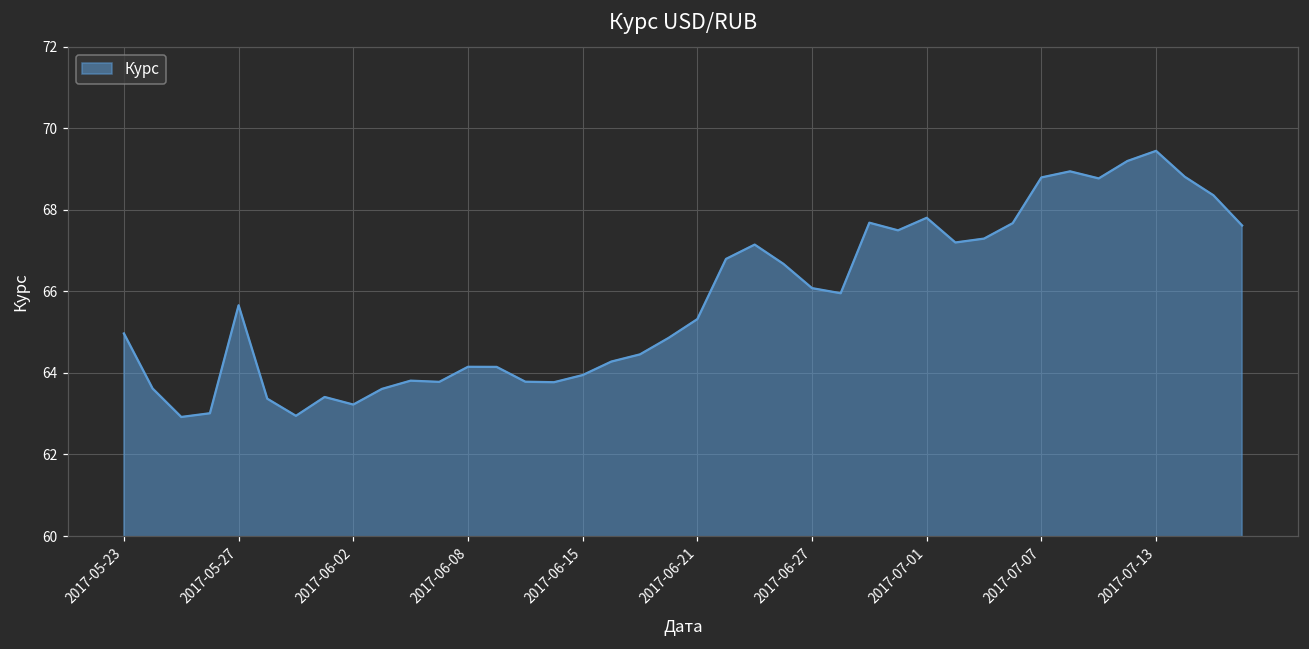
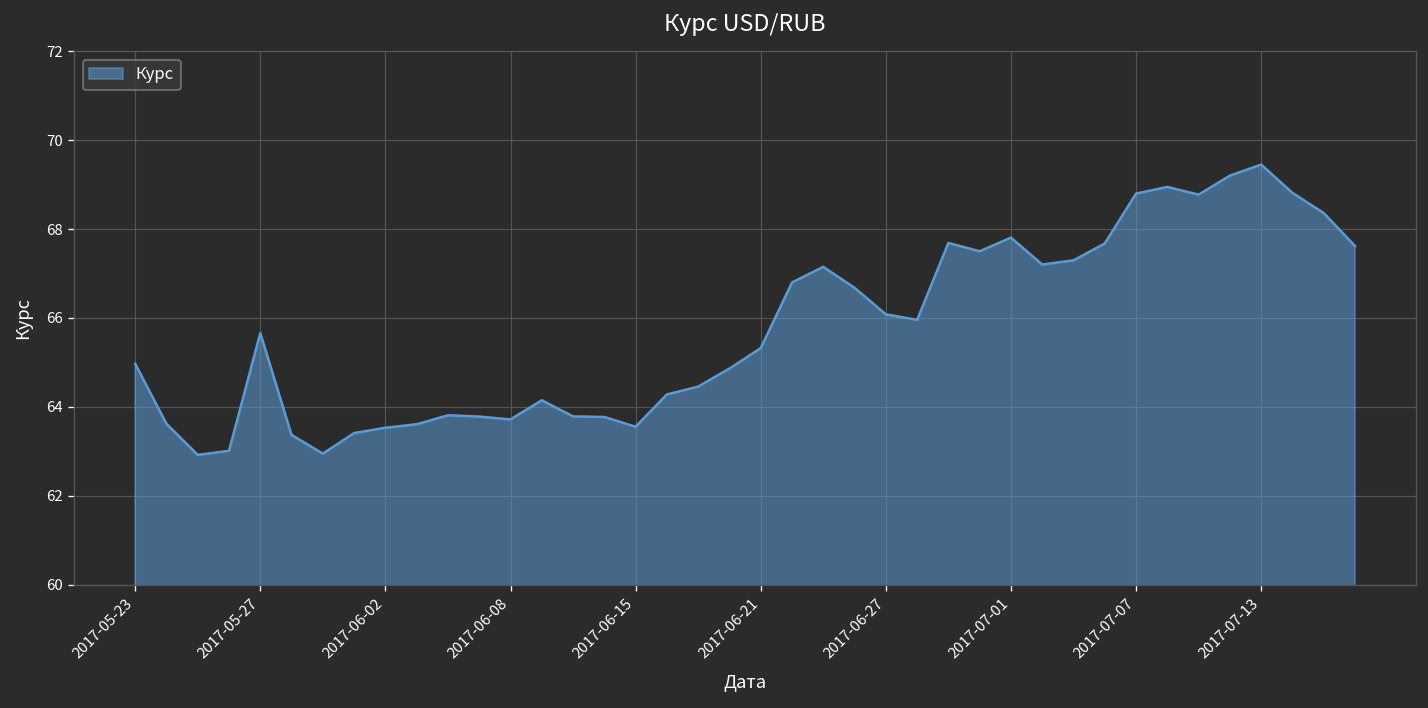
  {
    "2017-05-23": 65.0,
    "2017-05-27": 65.7,
-   "2017-06-02": 63.2,
-   "2017-06-08": 64.2,
-   "2017-06-15": 63.9,
+   "2017-06-02": 63.5,
+   "2017-06-08": 63.7,
+   "2017-06-15": 63.6,
    "2017-06-21": 65.3,
    "2017-06-27": 66.1,
    "2017-07-01": 67.8,
    "2017-07-07": 68.8,
    "2017-07-13": 69.4
  }
